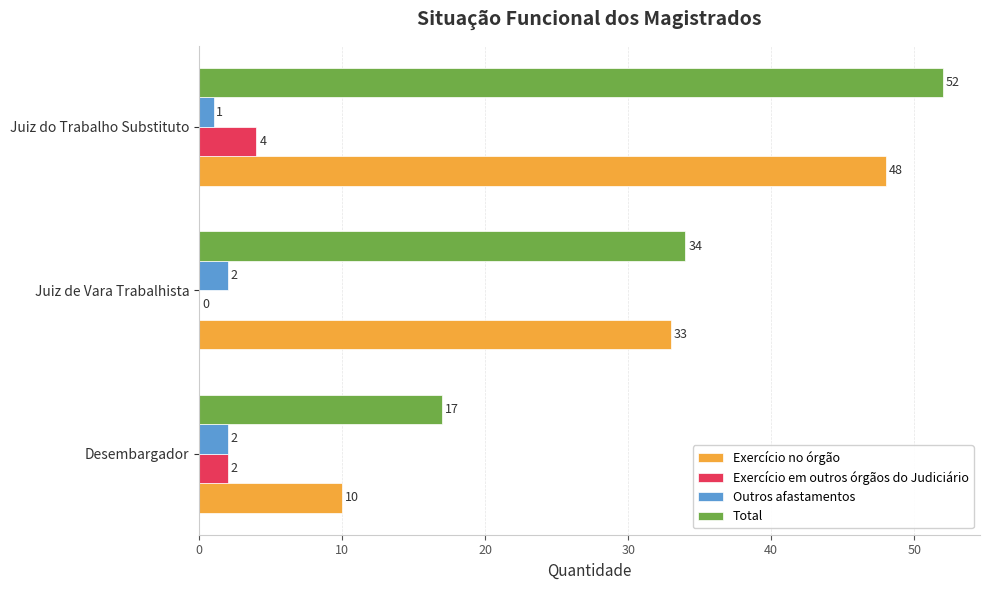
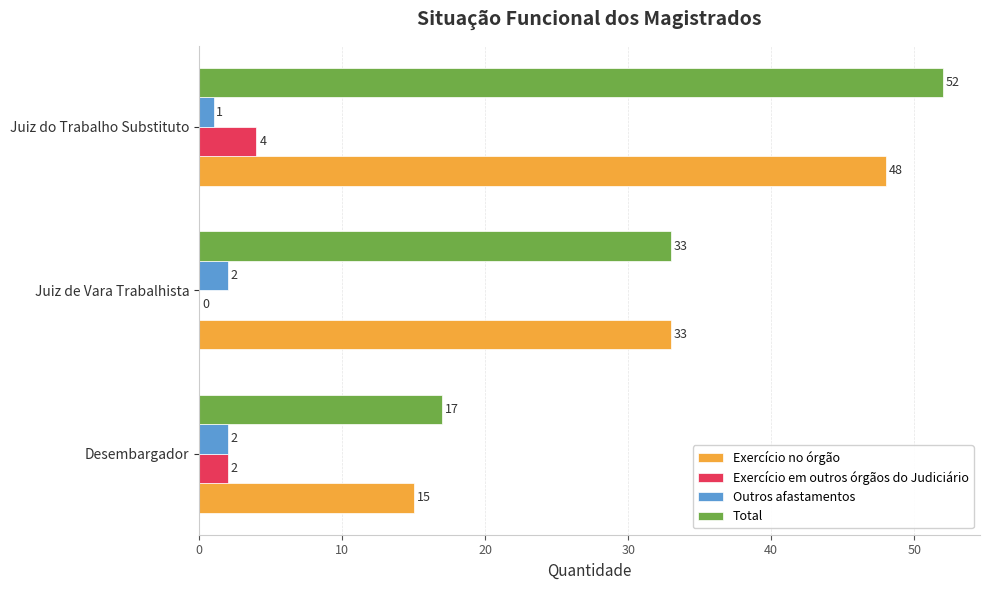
  {
    "Exercício no órgão": {
      "Juiz do Trabalho Substituto": 48,
      "Juiz de Vara Trabalhista": 33,
-     "Desembargador": 10
+     "Desembargador": 15
    },
    "Exercício em outros órgãos do Judiciário": {
      "Juiz do Trabalho Substituto": 4,
      "Juiz de Vara Trabalhista": 0,
      "Desembargador": 2
    },
    "Outros afastamentos": {
      "Juiz do Trabalho Substituto": 1,
      "Juiz de Vara Trabalhista": 2,
      "Desembargador": 2
    },
    "Total": {
      "Juiz do Trabalho Substituto": 52,
-     "Juiz de Vara Trabalhista": 34,
+     "Juiz de Vara Trabalhista": 33,
      "Desembargador": 17
    }
  }
